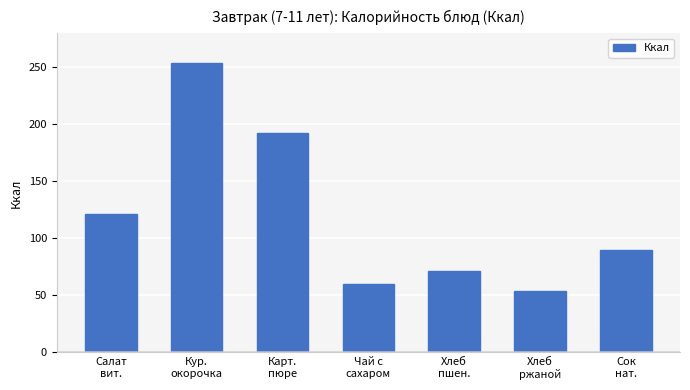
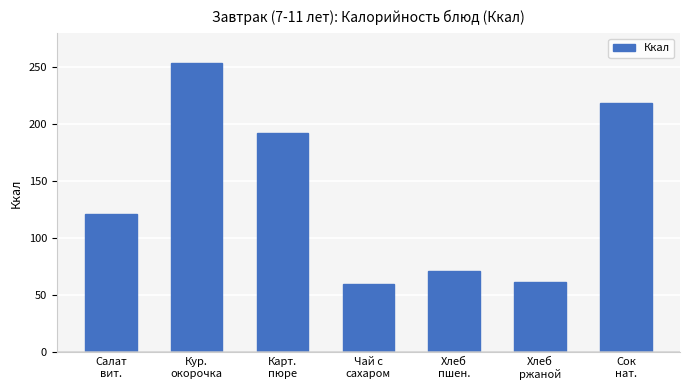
  {
    "Салат вит.": 121,
    "Кур. окорочка": 254,
    "Карт. пюре": 193,
    "Чай с сахаром": 60,
    "Хлеб пшен.": 71,
-   "Хлеб ржаной": 54,
-   "Сок нат.": 90
+   "Хлеб ржаной": 62,
+   "Сок нат.": 219
  }
